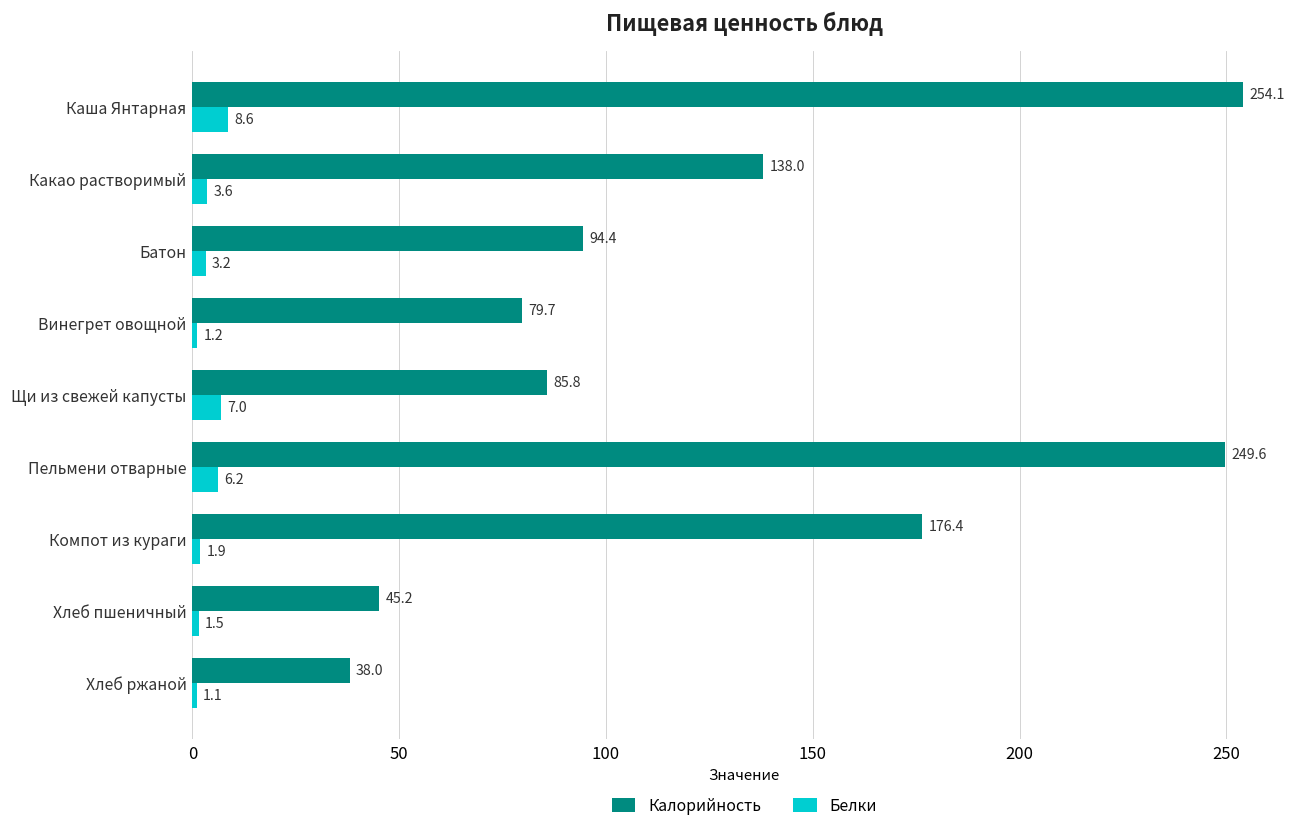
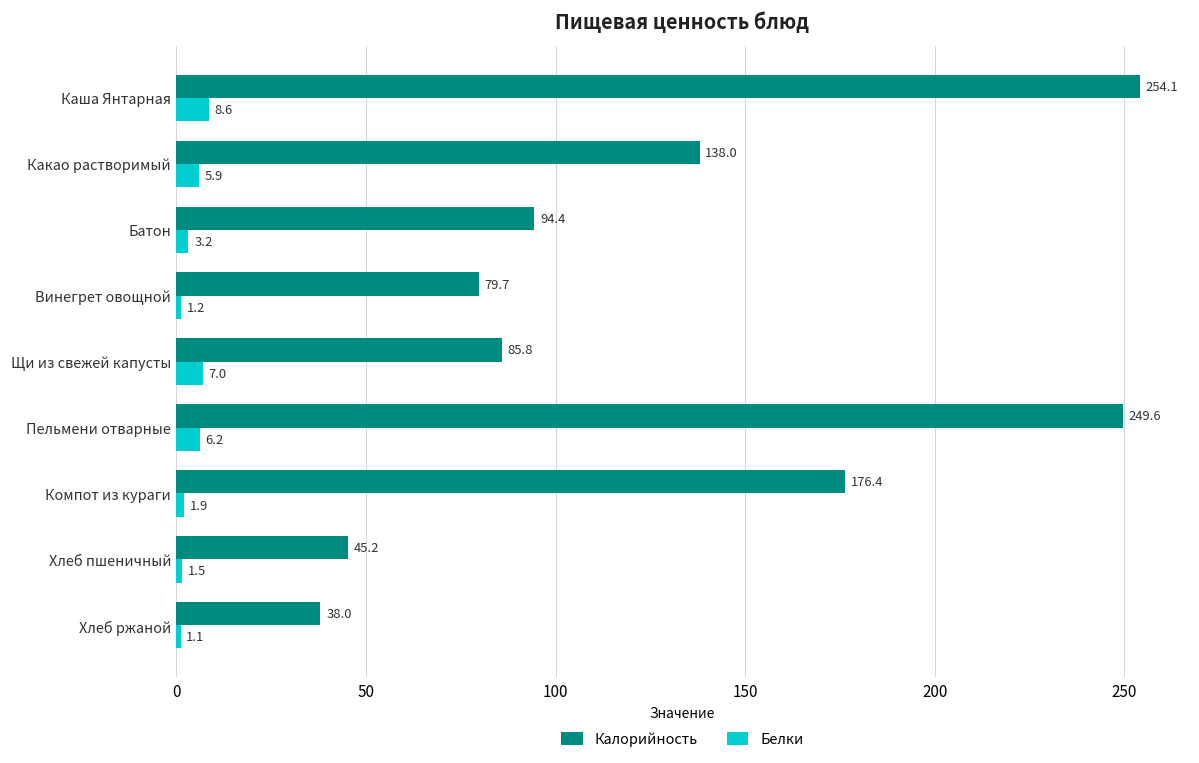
  {
    "Калорийность": {
      "Каша Янтарная": 254.1,
      "Какао растворимый": 138.0,
      "Батон": 94.4,
      "Винегрет овощной": 79.7,
      "Щи из свежей капусты": 85.8,
      "Пельмени отварные": 249.6,
      "Компот из кураги": 176.4,
      "Хлеб пшеничный": 45.2,
      "Хлеб ржаной": 38.0
    },
    "Белки": {
      "Каша Янтарная": 8.6,
-     "Какао растворимый": 3.6,
+     "Какао растворимый": 5.9,
      "Батон": 3.2,
      "Винегрет овощной": 1.2,
      "Щи из свежей капусты": 7.0,
      "Пельмени отварные": 6.2,
      "Компот из кураги": 1.9,
      "Хлеб пшеничный": 1.5,
      "Хлеб ржаной": 1.1
    }
  }
